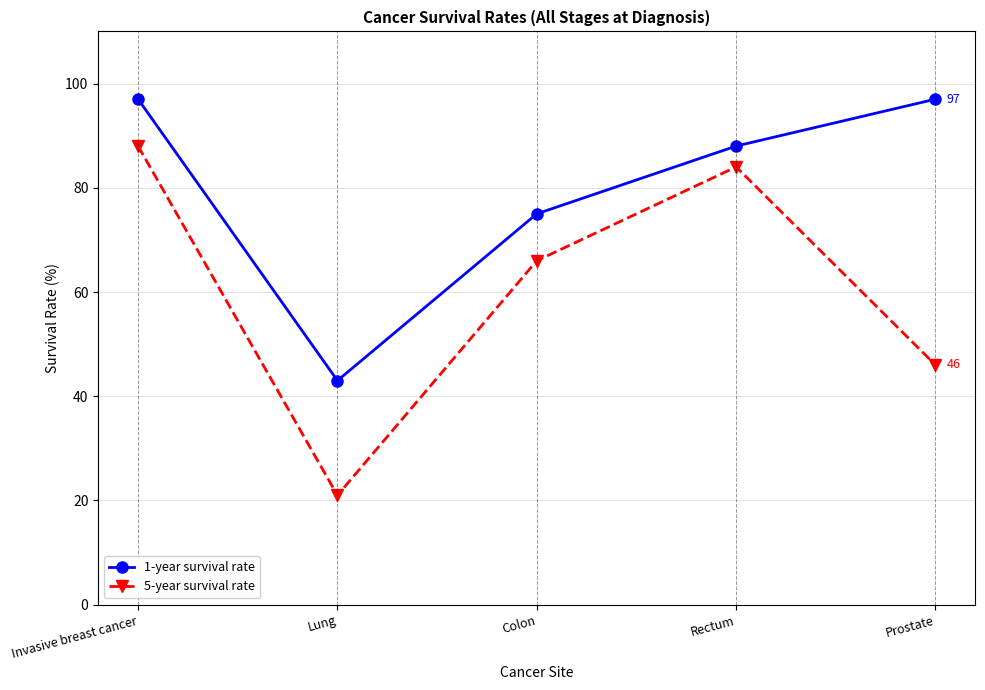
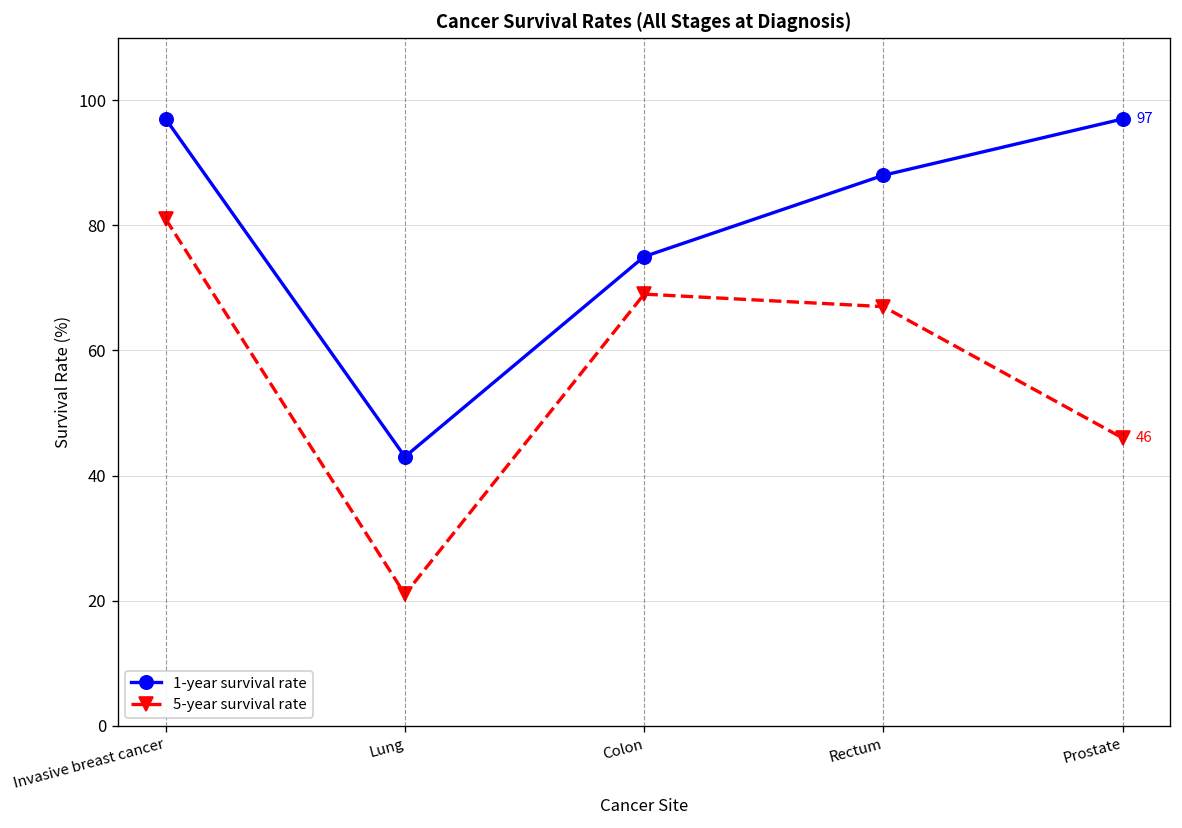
  {
    "1-year survival rate": {
      "Prostate": 97
    },
    "5-year survival rate": {
-     "Invasive breast cancer": 88,
+     "Invasive breast cancer": 81,
      "Lung": 21,
-     "Colon": 66,
-     "Rectum": 84
+     "Colon": 69,
+     "Rectum": 67
    }
  }
